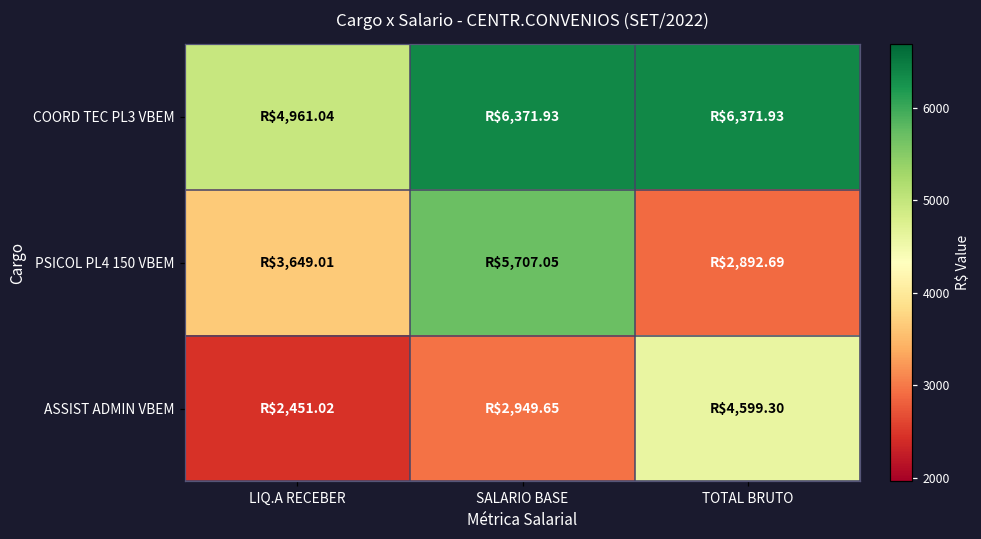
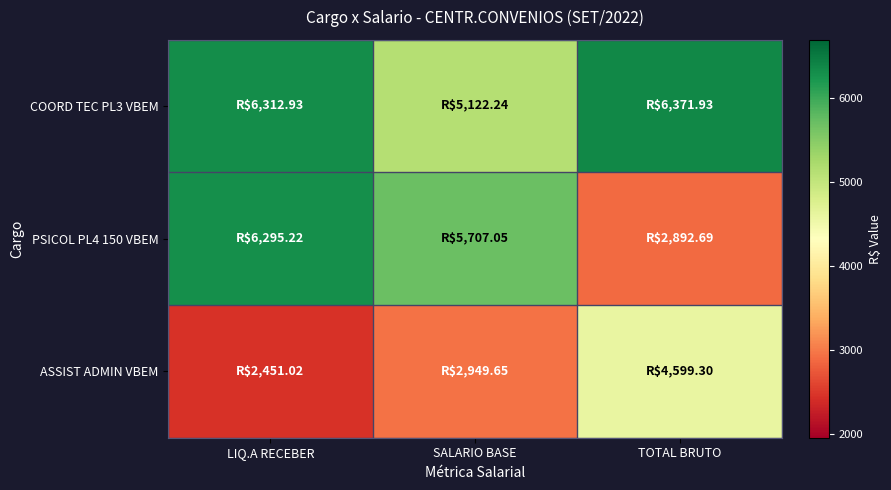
  {
    "COORD TEC PL3 VBEM": {
-     "LIQ.A RECEBER": "$4,961.04",
-     "SALARIO BASE": "$6,371.93",
+     "LIQ.A RECEBER": "$6,312.93",
+     "SALARIO BASE": "$5,122.24",
      "TOTAL BRUTO": "$6,371.93"
    },
    "PSICOL PL4 150 VBEM": {
-     "LIQ.A RECEBER": "$3,649.01",
+     "LIQ.A RECEBER": "$6,295.22",
      "SALARIO BASE": "$5,707.05",
      "TOTAL BRUTO": "$2,892.69"
    },
    "ASSIST ADMIN VBEM": {
      "LIQ.A RECEBER": "$2,451.02",
      "SALARIO BASE": "$2,949.65",
      "TOTAL BRUTO": "$4,599.30"
    }
  }
